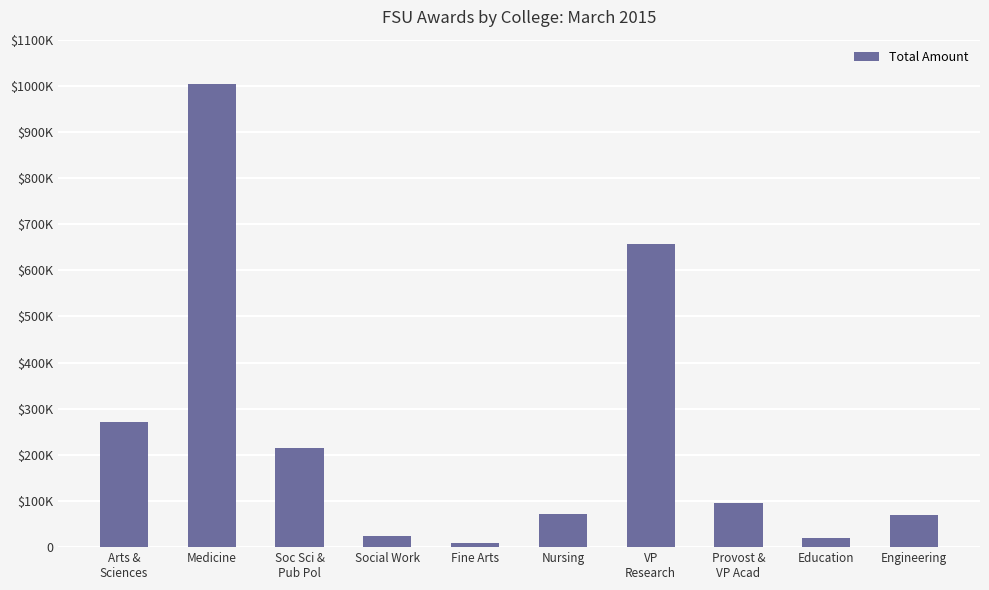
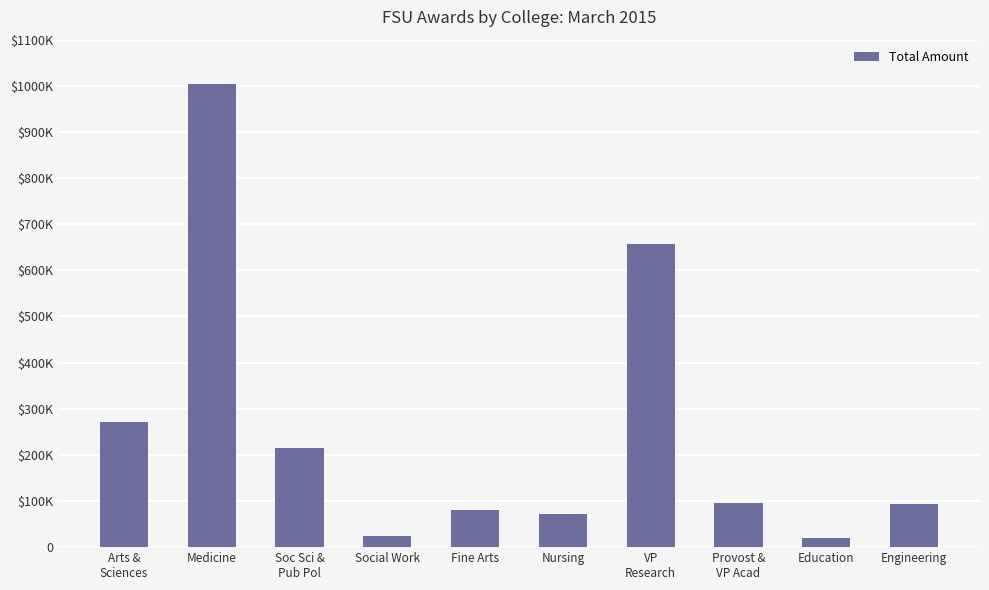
  {
    "Arts & Sciences": "$270000",
    "Medicine": "$1000000",
    "Soc Sci & Pub Pol": "$220000",
    "Social Work": "$20000",
-   "Fine Arts": "$10000",
+   "Fine Arts": "$80000",
    "Nursing": "$70000",
    "VP Research": "$660000",
    "Provost & VP Acad": "$90000",
    "Education": "$20000",
-   "Engineering": "$70000"
+   "Engineering": "$90000"
  }
